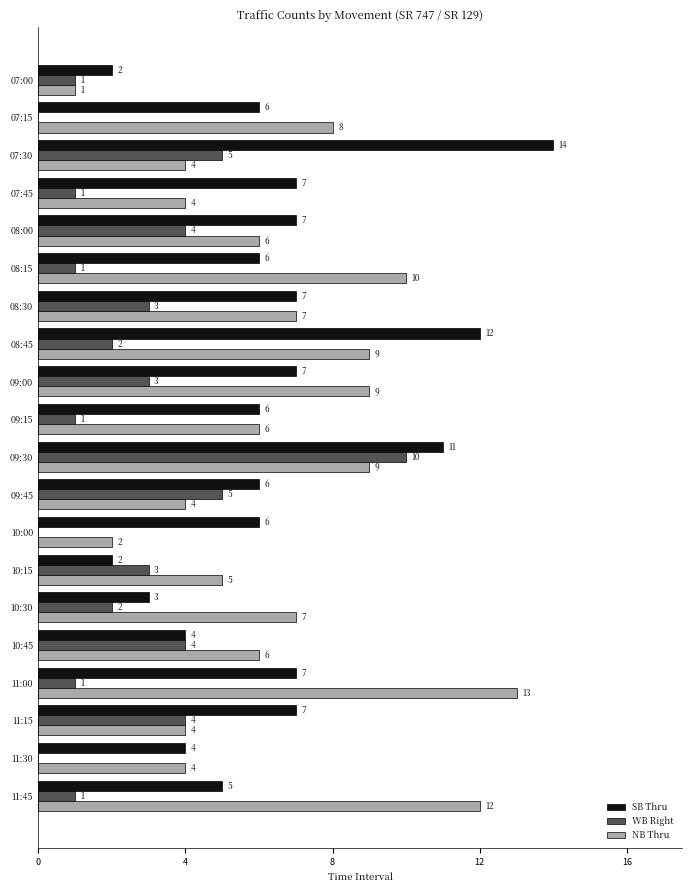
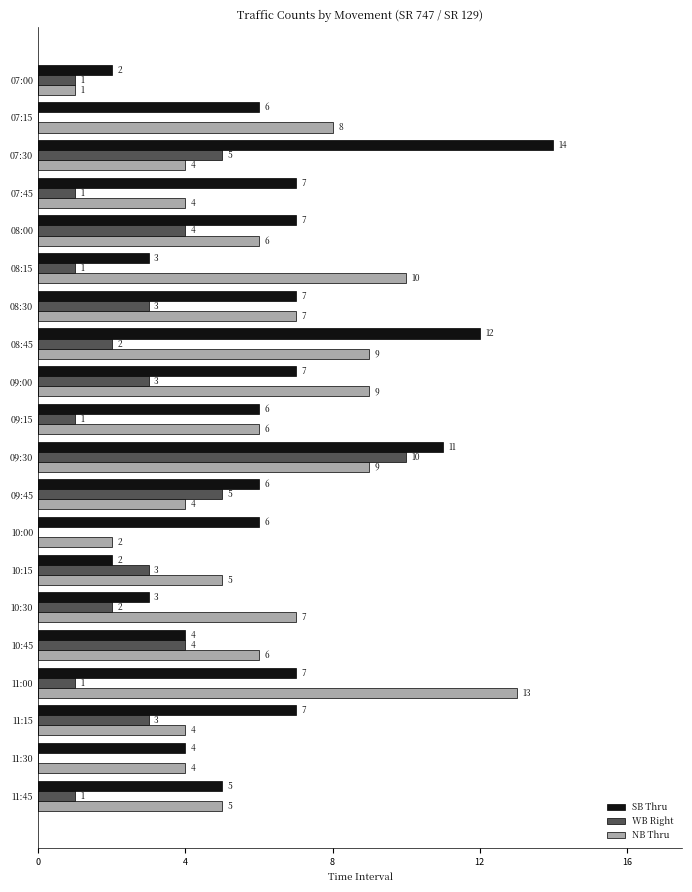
  {
    "SB Thru": {
      "07:00": 2,
      "07:15": 6,
      "07:30": 14,
      "07:45": 7,
      "08:00": 7,
-     "08:15": 6,
+     "08:15": 3,
      "08:30": 7,
      "08:45": 12,
      "09:00": 7,
      "09:15": 6,
      "09:30": 11,
      "09:45": 6,
      "10:00": 6,
      "10:15": 2,
      "10:30": 3,
      "10:45": 4,
      "11:00": 7,
      "11:15": 7,
      "11:30": 4,
      "11:45": 5
    },
    "WB Right": {
      "07:00": 1,
      "07:30": 5,
      "07:45": 1,
      "08:00": 4,
      "08:15": 1,
      "08:30": 3,
      "08:45": 2,
      "09:00": 3,
      "09:15": 1,
      "09:30": 10,
      "09:45": 5,
      "10:15": 3,
      "10:30": 2,
      "10:45": 4,
      "11:00": 1,
-     "11:15": 4,
+     "11:15": 3,
      "11:45": 1
    },
    "NB Thru": {
      "07:00": 1,
      "07:15": 8,
      "07:30": 4,
      "07:45": 4,
      "08:00": 6,
      "08:15": 10,
      "08:30": 7,
      "08:45": 9,
      "09:00": 9,
      "09:15": 6,
      "09:30": 9,
      "09:45": 4,
      "10:00": 2,
      "10:15": 5,
      "10:30": 7,
      "10:45": 6,
      "11:00": 13,
      "11:15": 4,
      "11:30": 4,
-     "11:45": 12
+     "11:45": 5
    }
  }
